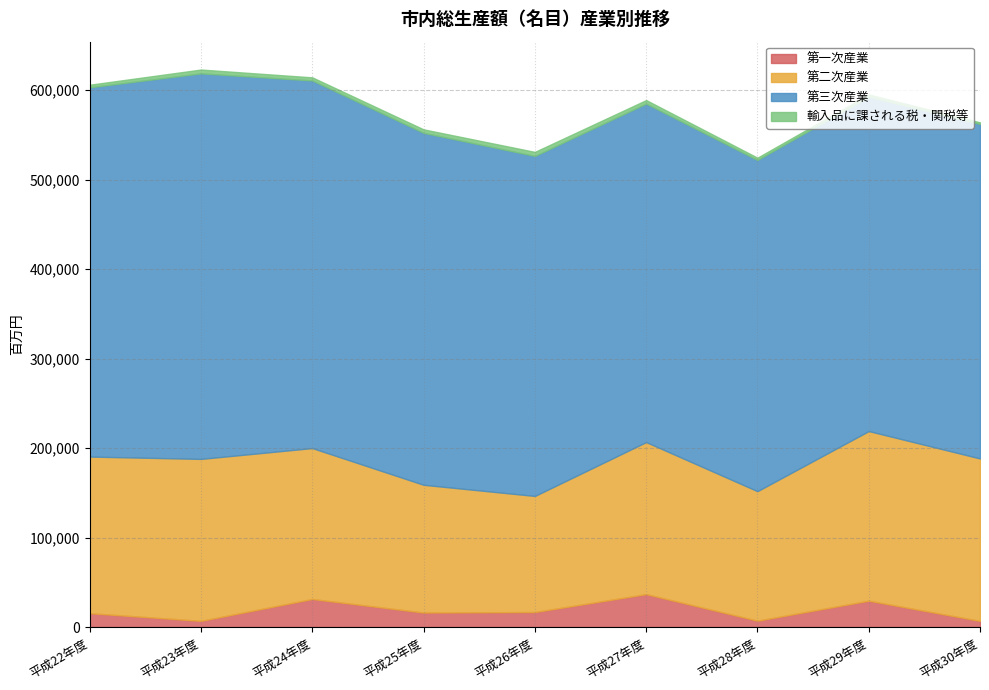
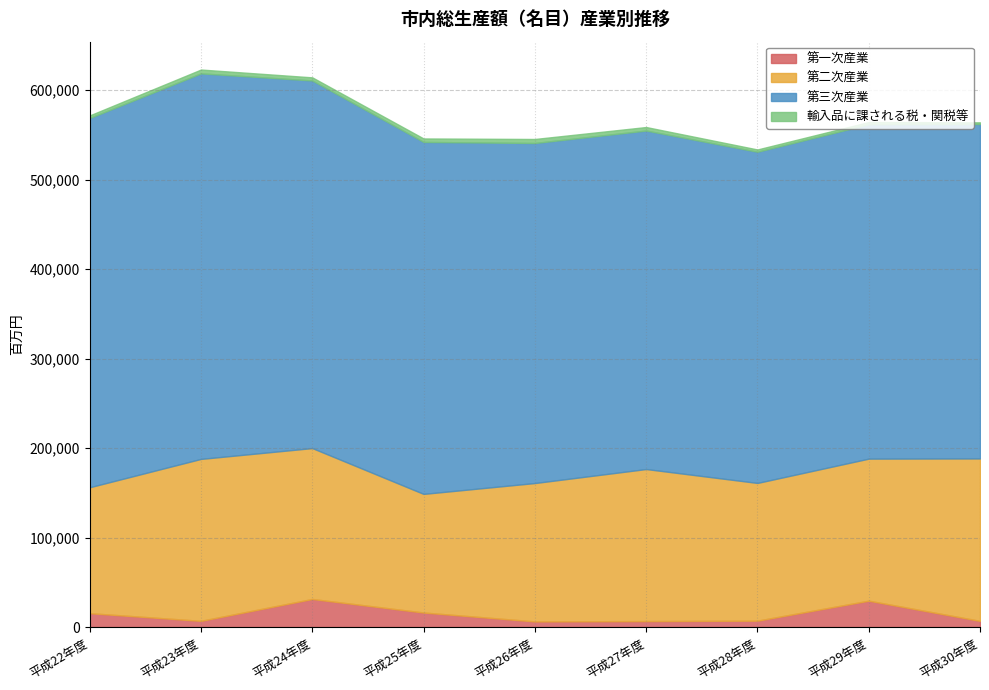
  {
    "第一次産業": {
      "平成22年度": "20,000",
      "平成23年度": "10,000",
      "平成24年度": "30,000",
      "平成25年度": "20,000",
-     "平成26年度": "20,000",
-     "平成27年度": "40,000",
+     "平成26年度": "10,000",
+     "平成27年度": "10,000",
      "平成28年度": "10,000",
      "平成29年度": "30,000",
      "平成30年度": "10,000"
    },
    "第二次産業": {
-     "平成22年度": "180,000",
+     "平成22年度": "140,000",
      "平成23年度": "180,000",
      "平成24年度": "170,000",
-     "平成25年度": "140,000",
-     "平成26年度": "130,000",
+     "平成25年度": "130,000",
+     "平成26年度": "150,000",
      "平成27年度": "170,000",
-     "平成28年度": "140,000",
-     "平成29年度": "190,000",
+     "平成28年度": "150,000",
+     "平成29年度": "160,000",
      "平成30年度": "180,000"
    },
    "第三次産業": {
      "平成22年度": "410,000",
      "平成23年度": "430,000",
      "平成24年度": "410,000",
      "平成25年度": "390,000",
      "平成26年度": "380,000",
      "平成27年度": "380,000"
    },
    "輸入品に課される税・関税等": {
      "平成22年度": "0",
      "平成23年度": "0",
      "平成24年度": "0",
      "平成25年度": "0",
      "平成26年度": "0",
      "平成27年度": "0"
    }
  }
